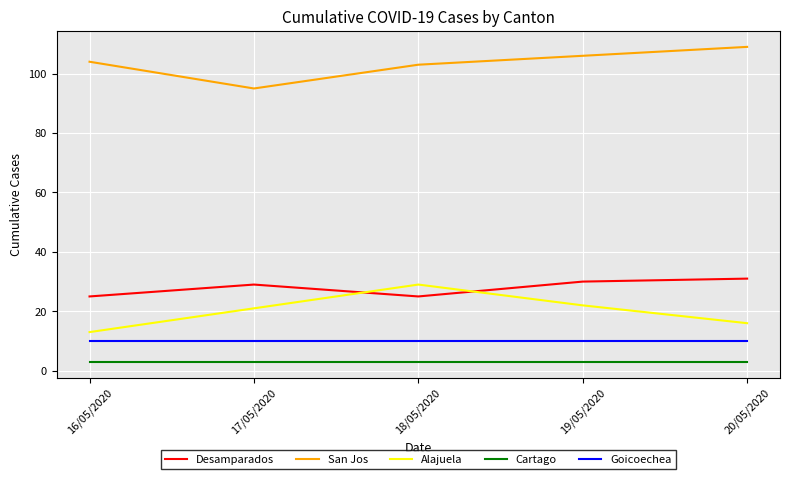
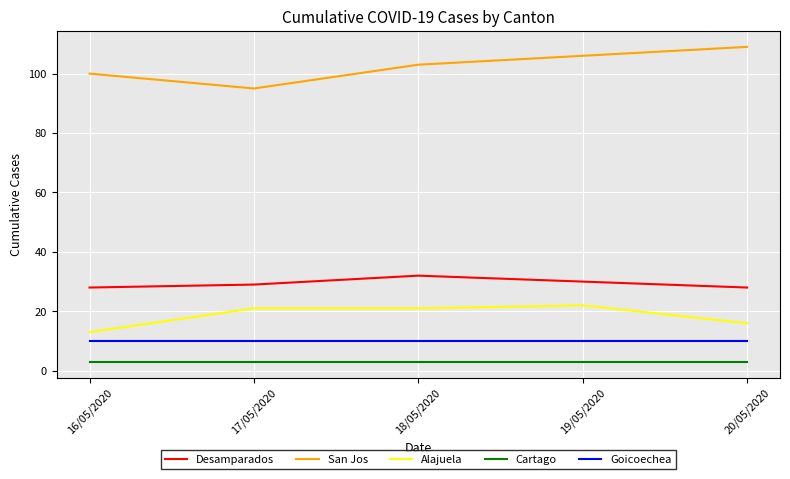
  {
    "Desamparados": {
-     "16/05/2020": 25,
+     "16/05/2020": 28,
      "17/05/2020": 29,
-     "18/05/2020": 25,
+     "18/05/2020": 32,
      "19/05/2020": 30,
-     "20/05/2020": 31
+     "20/05/2020": 28
    },
    "San Jos": {
-     "16/05/2020": 104,
+     "16/05/2020": 100,
      "17/05/2020": 95,
      "18/05/2020": 103,
      "19/05/2020": 106,
      "20/05/2020": 109
    },
    "Alajuela": {
      "16/05/2020": 13,
      "17/05/2020": 21,
-     "18/05/2020": 29,
+     "18/05/2020": 21,
      "19/05/2020": 22,
      "20/05/2020": 16
    },
    "Cartago": {
      "16/05/2020": 3,
      "17/05/2020": 3,
      "18/05/2020": 3,
      "19/05/2020": 3,
      "20/05/2020": 3
    },
    "Goicoechea": {
      "16/05/2020": 10,
      "17/05/2020": 10,
      "18/05/2020": 10,
      "19/05/2020": 10,
      "20/05/2020": 10
    }
  }
